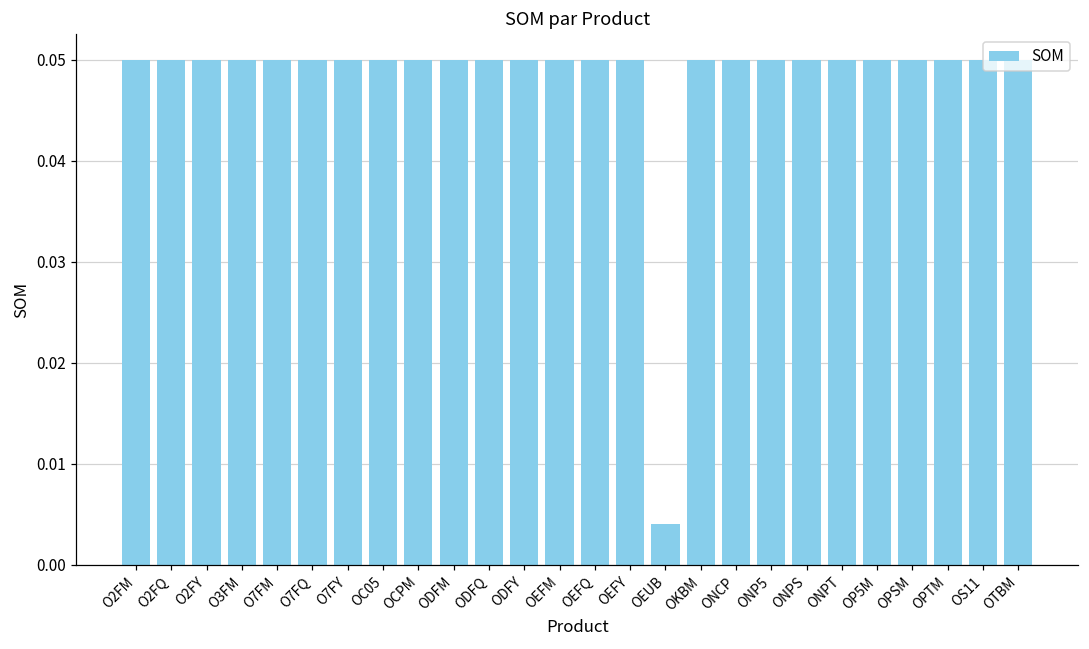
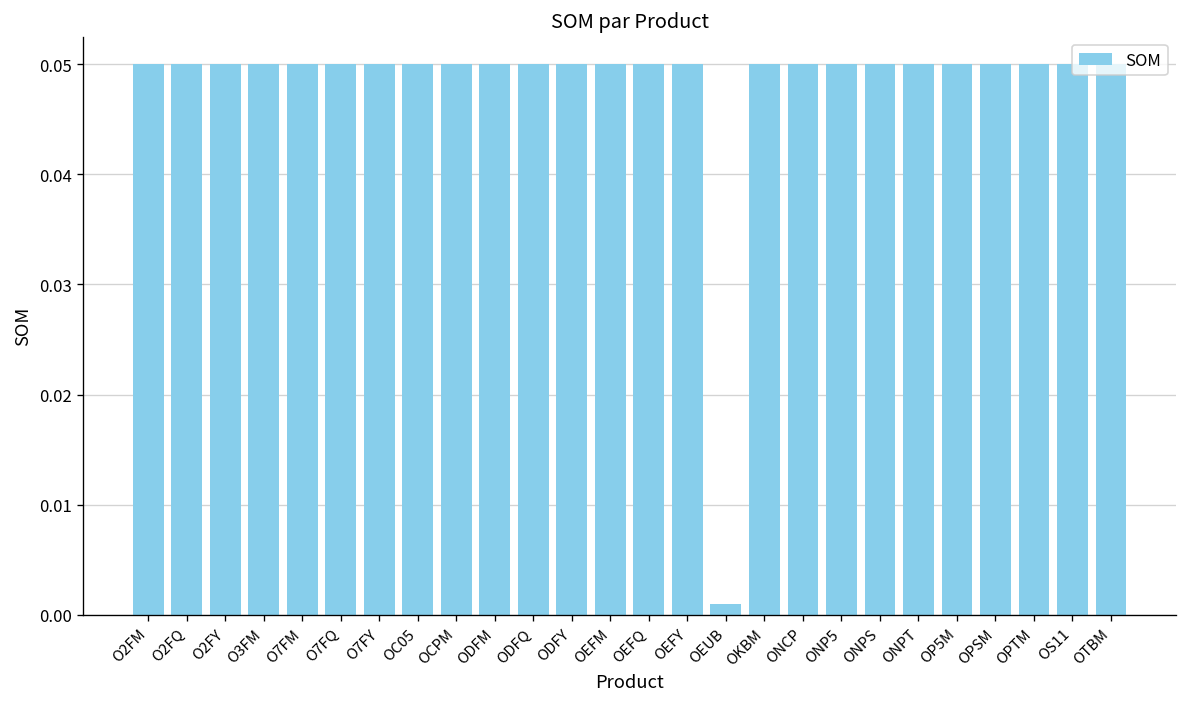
  {
    "O2FM": 0.050,
    "O2FQ": 0.050,
    "O2FY": 0.050,
    "O3FM": 0.050,
    "O7FM": 0.050,
    "O7FQ": 0.050,
    "O7FY": 0.050,
    "OC05": 0.050,
    "OCPM": 0.050,
    "ODFM": 0.050,
    "ODFQ": 0.050,
    "ODFY": 0.050,
    "OEFM": 0.050,
    "OEFQ": 0.050,
    "OEFY": 0.050,
-   "OEUB": 0.004,
+   "OEUB": 0.001,
    "OKBM": 0.050,
    "ONCP": 0.050,
    "ONP5": 0.050,
    "ONPS": 0.050,
    "ONPT": 0.050,
    "OP5M": 0.050,
    "OPSM": 0.050,
    "OPTM": 0.050
  }
